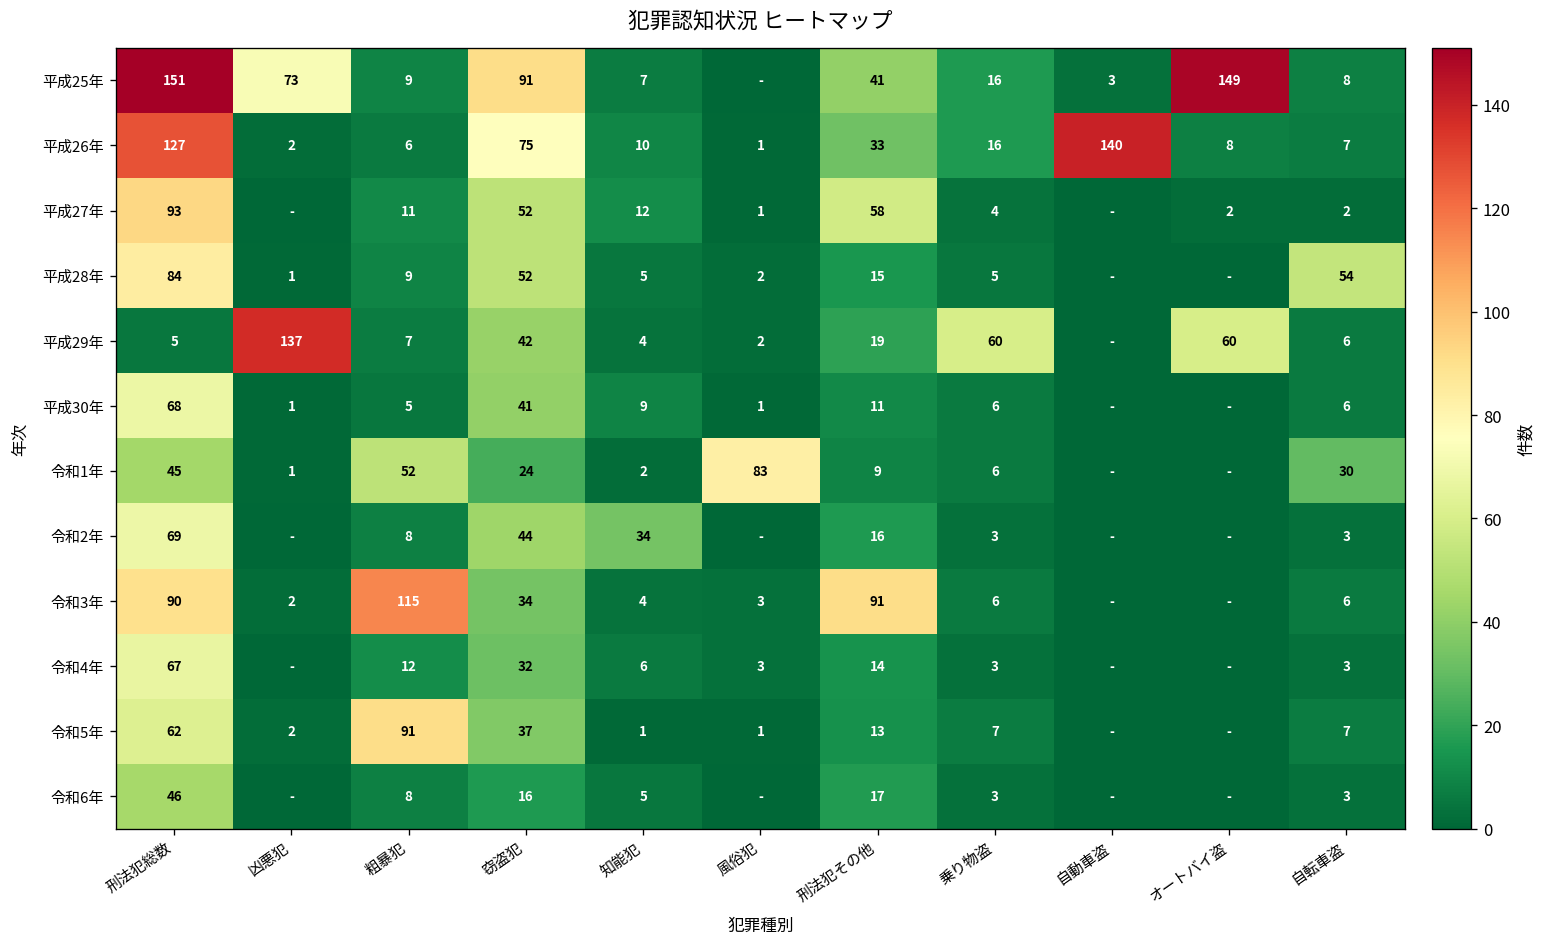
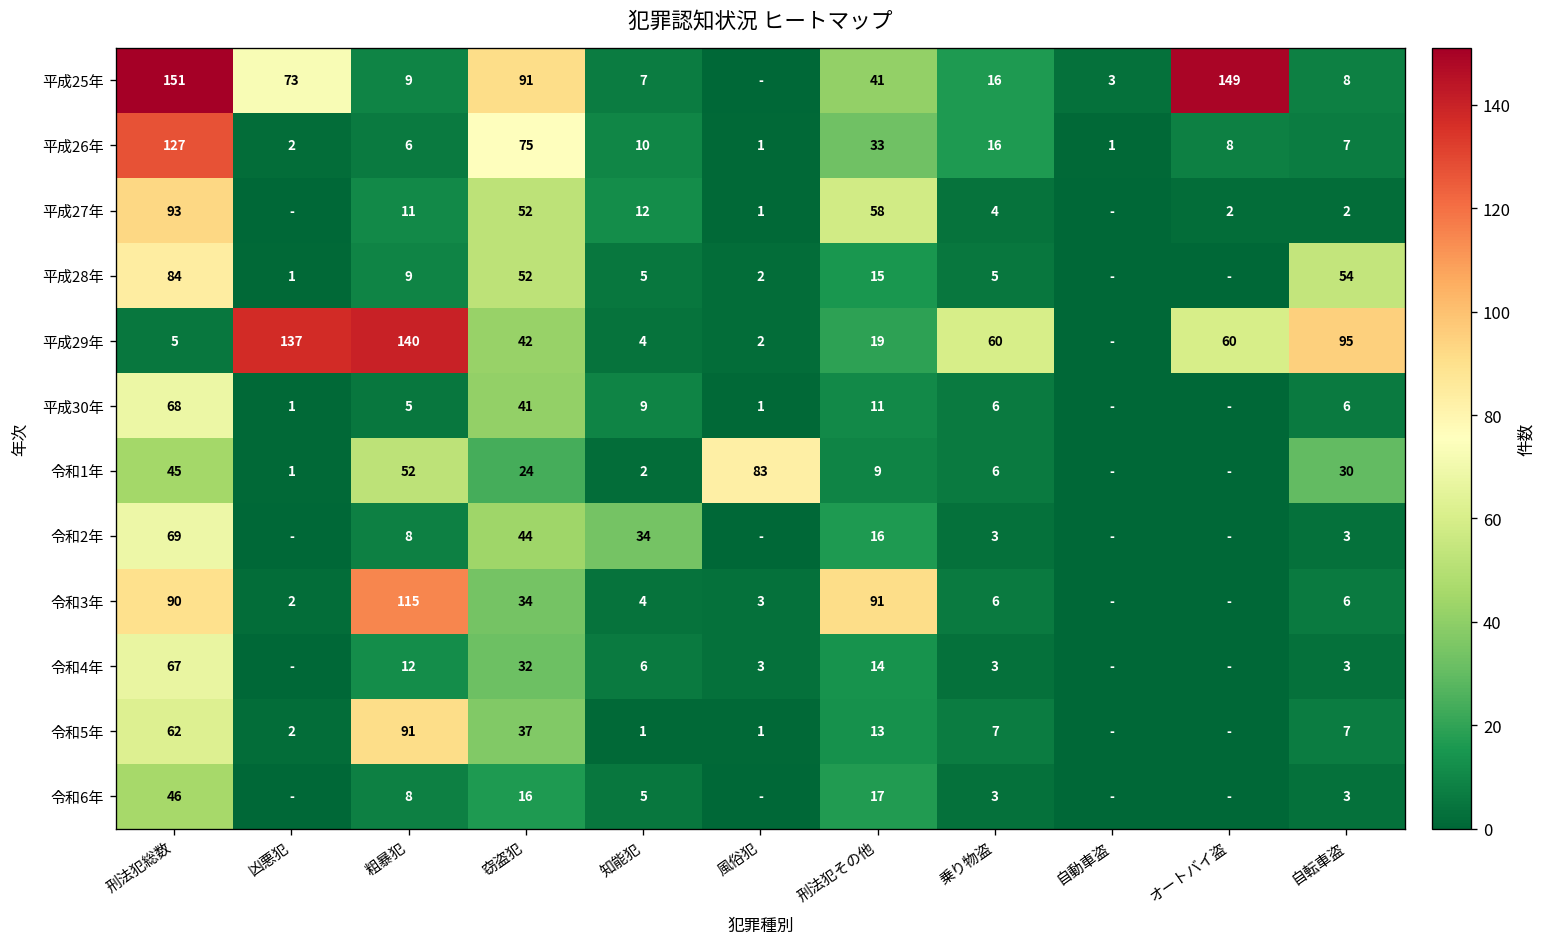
  {
    "平成25年": {
      "刑法犯総数": 151,
      "凶悪犯": 73,
      "粗暴犯": 9,
      "窃盗犯": 91,
      "知能犯": 7,
      "刑法犯その他": 41,
      "乗り物盗": 16,
      "自動車盗": 3,
      "オートバイ盗": 149,
      "自転車盗": 8
    },
    "平成26年": {
      "刑法犯総数": 127,
      "凶悪犯": 2,
      "粗暴犯": 6,
      "窃盗犯": 75,
      "知能犯": 10,
      "風俗犯": 1,
      "刑法犯その他": 33,
      "乗り物盗": 16,
-     "自動車盗": 140,
+     "自動車盗": 1,
      "オートバイ盗": 8,
      "自転車盗": 7
    },
    "平成27年": {
      "刑法犯総数": 93,
      "粗暴犯": 11,
      "窃盗犯": 52,
      "知能犯": 12,
      "風俗犯": 1,
      "刑法犯その他": 58,
      "乗り物盗": 4,
      "オートバイ盗": 2,
      "自転車盗": 2
    },
    "平成28年": {
      "刑法犯総数": 84,
      "凶悪犯": 1,
      "粗暴犯": 9,
      "窃盗犯": 52,
      "知能犯": 5,
      "風俗犯": 2,
      "刑法犯その他": 15,
      "乗り物盗": 5,
      "自転車盗": 54
    },
    "平成29年": {
      "刑法犯総数": 5,
      "凶悪犯": 137,
-     "粗暴犯": 7,
+     "粗暴犯": 140,
      "窃盗犯": 42,
      "知能犯": 4,
      "風俗犯": 2,
      "刑法犯その他": 19,
      "乗り物盗": 60,
      "オートバイ盗": 60,
-     "自転車盗": 6
+     "自転車盗": 95
    },
    "平成30年": {
      "刑法犯総数": 68,
      "凶悪犯": 1,
      "粗暴犯": 5,
      "窃盗犯": 41,
      "知能犯": 9,
      "風俗犯": 1,
      "刑法犯その他": 11,
      "乗り物盗": 6,
      "自転車盗": 6
    },
    "令和1年": {
      "刑法犯総数": 45,
      "凶悪犯": 1,
      "粗暴犯": 52,
      "窃盗犯": 24,
      "知能犯": 2,
      "風俗犯": 83,
      "刑法犯その他": 9,
      "乗り物盗": 6,
      "自転車盗": 30
    },
    "令和2年": {
      "刑法犯総数": 69,
      "粗暴犯": 8,
      "窃盗犯": 44,
      "知能犯": 34,
      "刑法犯その他": 16,
      "乗り物盗": 3,
      "自転車盗": 3
    },
    "令和3年": {
      "刑法犯総数": 90,
      "凶悪犯": 2,
      "粗暴犯": 115,
      "窃盗犯": 34,
      "知能犯": 4,
      "風俗犯": 3,
      "刑法犯その他": 91,
      "乗り物盗": 6,
      "自転車盗": 6
    },
    "令和4年": {
      "刑法犯総数": 67,
      "粗暴犯": 12,
      "窃盗犯": 32,
      "知能犯": 6,
      "風俗犯": 3,
      "刑法犯その他": 14,
      "乗り物盗": 3,
      "自転車盗": 3
    },
    "令和5年": {
      "刑法犯総数": 62,
      "凶悪犯": 2,
      "粗暴犯": 91,
      "窃盗犯": 37,
      "知能犯": 1,
      "風俗犯": 1,
      "刑法犯その他": 13,
      "乗り物盗": 7,
      "自転車盗": 7
    },
    "令和6年": {
      "刑法犯総数": 46,
      "粗暴犯": 8,
      "窃盗犯": 16,
      "知能犯": 5,
      "刑法犯その他": 17,
      "乗り物盗": 3,
      "自転車盗": 3
    }
  }
